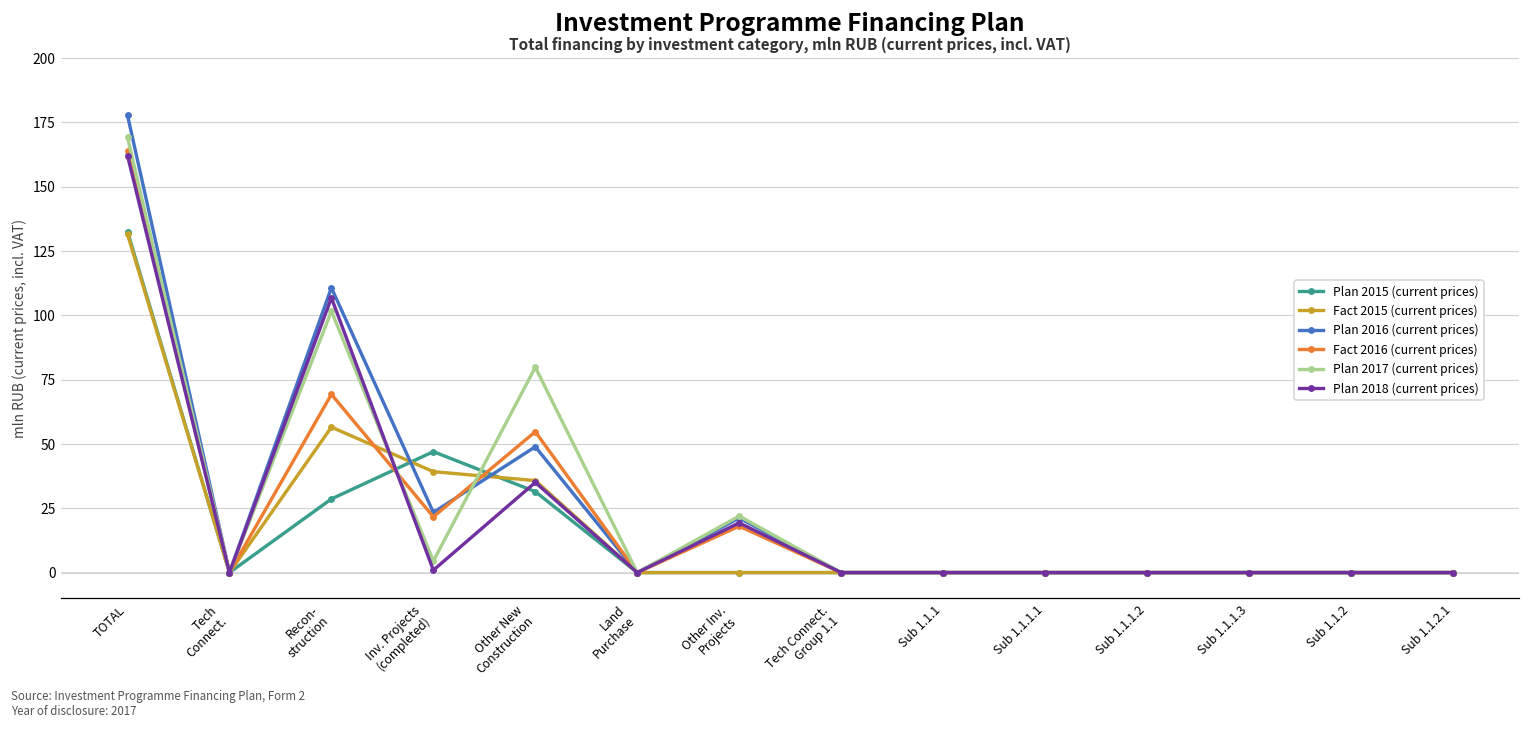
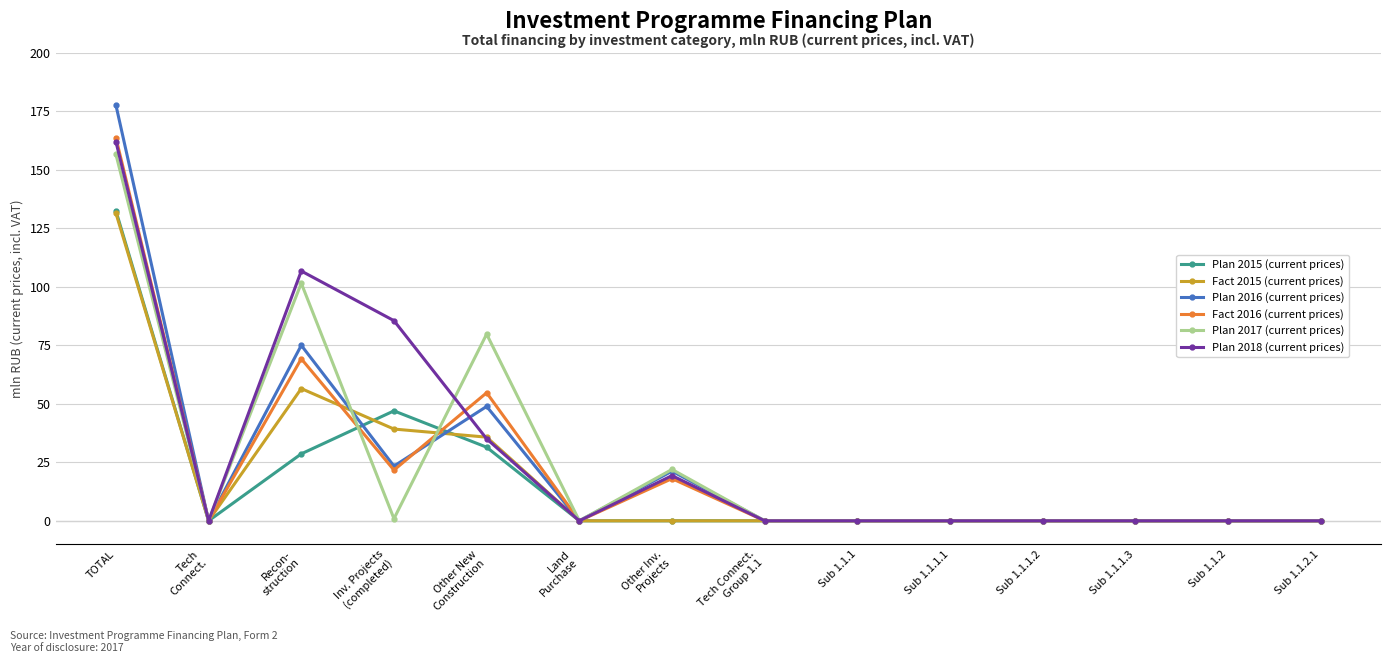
  {
    "Plan 2015 (current prices)": {
      "Recon- struction": 29,
      "Inv. Projects (completed)": 47,
      "Other New Construction": 31
    },
    "Plan 2016 (current prices)": {
      "TOTAL": 178,
-     "Recon- struction": 111,
+     "Recon- struction": 75,
      "Inv. Projects (completed)": 23,
      "Other New Construction": 49
    },
    "Plan 2017 (current prices)": {
-     "TOTAL": 169,
+     "TOTAL": 157,
      "Recon- struction": 102,
-     "Inv. Projects (completed)": 4,
+     "Inv. Projects (completed)": 1,
      "Other New Construction": 80
    },
    "Plan 2018 (current prices)": {
      "TOTAL": 162,
      "Recon- struction": 107,
-     "Inv. Projects (completed)": 1,
+     "Inv. Projects (completed)": 86,
      "Other Inv. Projects": 19
    }
  }
